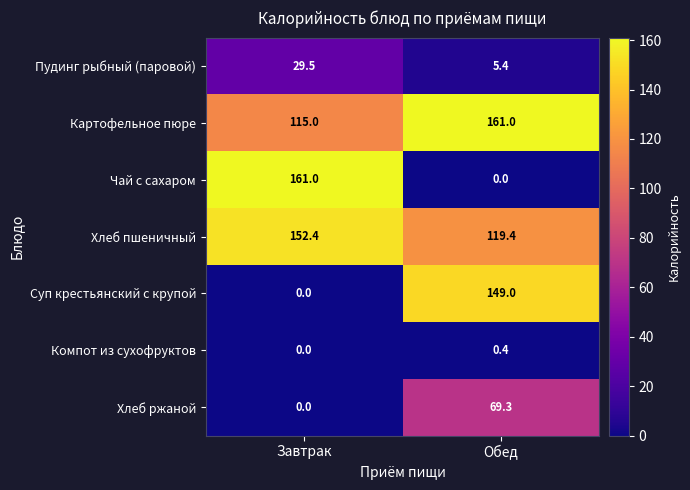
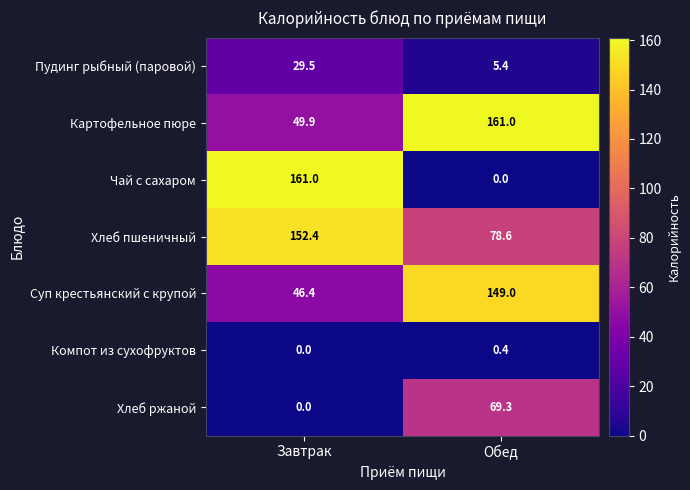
  {
    "Пудинг рыбный (паровой)": {
      "Завтрак": 29.5,
      "Обед": 5.4
    },
    "Картофельное пюре": {
-     "Завтрак": 115.0,
+     "Завтрак": 49.9,
      "Обед": 161.0
    },
    "Чай с сахаром": {
      "Завтрак": 161.0,
      "Обед": 0.0
    },
    "Хлеб пшеничный": {
      "Завтрак": 152.4,
-     "Обед": 119.4
+     "Обед": 78.6
    },
    "Суп крестьянский с крупой": {
-     "Завтрак": 0.0,
+     "Завтрак": 46.4,
      "Обед": 149.0
    },
    "Компот из сухофруктов": {
      "Завтрак": 0.0,
      "Обед": 0.4
    },
    "Хлеб ржаной": {
      "Завтрак": 0.0,
      "Обед": 69.3
    }
  }
